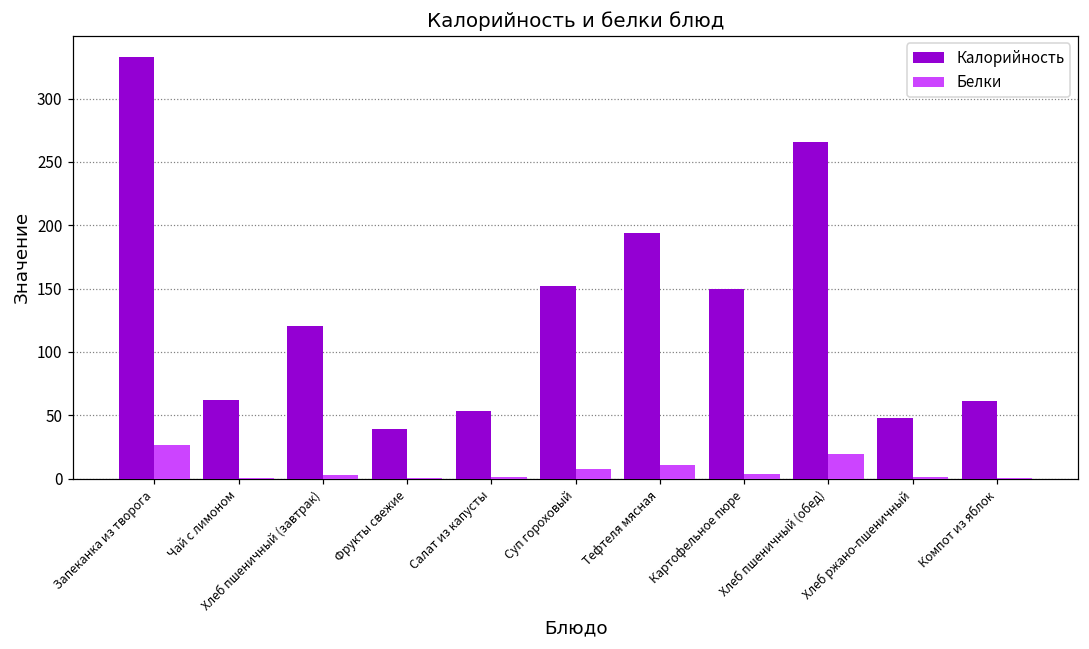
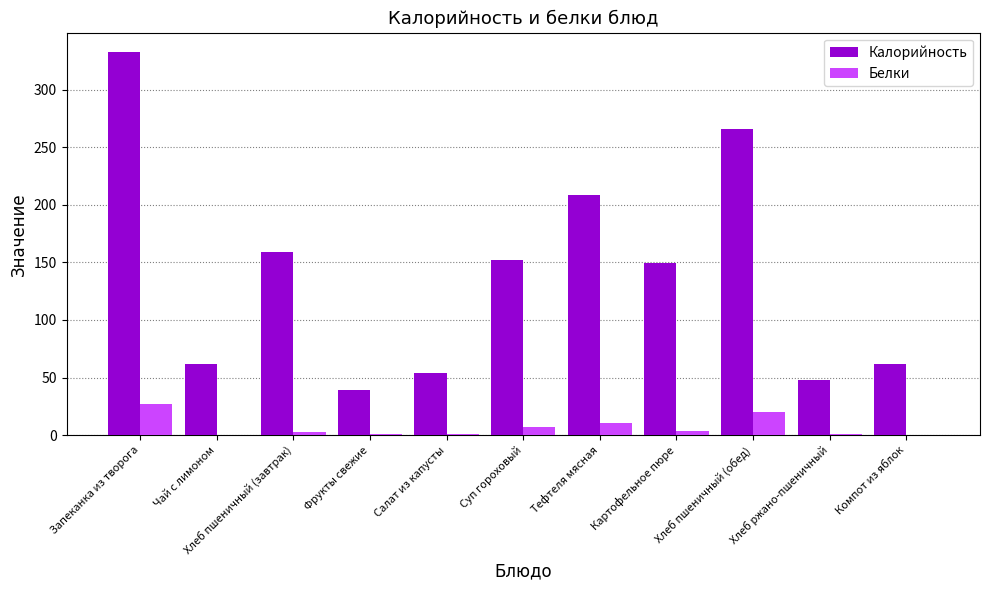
  {
    "Калорийность": {
      "Запеканка из творога": 333,
      "Чай с лимоном": 62,
-     "Хлеб пшеничный (завтрак)": 121,
+     "Хлеб пшеничный (завтрак)": 159,
      "Фрукты свежие": 39,
      "Салат из капусты": 54,
      "Суп гороховый": 152,
-     "Тефтеля мясная": 194,
+     "Тефтеля мясная": 208,
      "Картофельное пюре": 150,
      "Хлеб пшеничный (обед)": 266,
      "Хлеб ржано-пшеничный": 48,
      "Компот из яблок": 61
    },
    "Белки": {
      "Запеканка из творога": 27,
      "Хлеб пшеничный (завтрак)": 3,
      "Суп гороховый": 7,
      "Тефтеля мясная": 11,
      "Картофельное пюре": 3,
      "Хлеб пшеничный (обед)": 20
    }
  }
